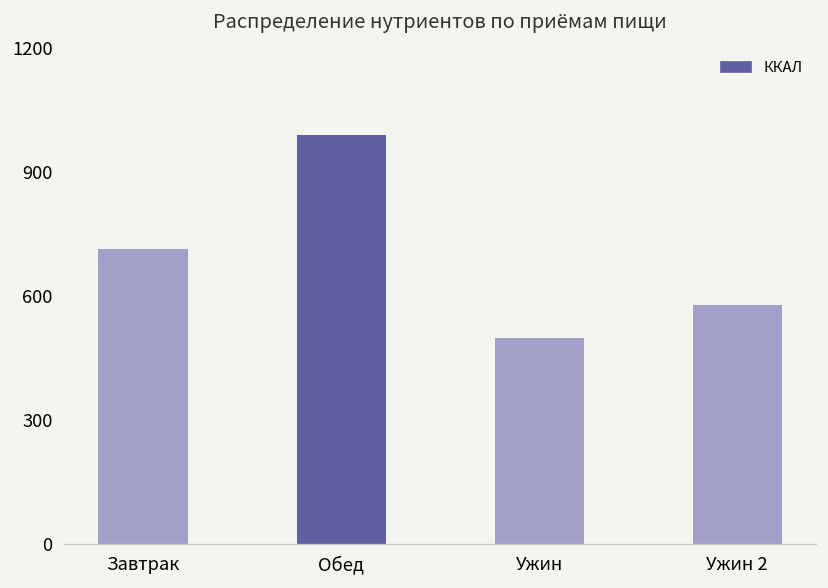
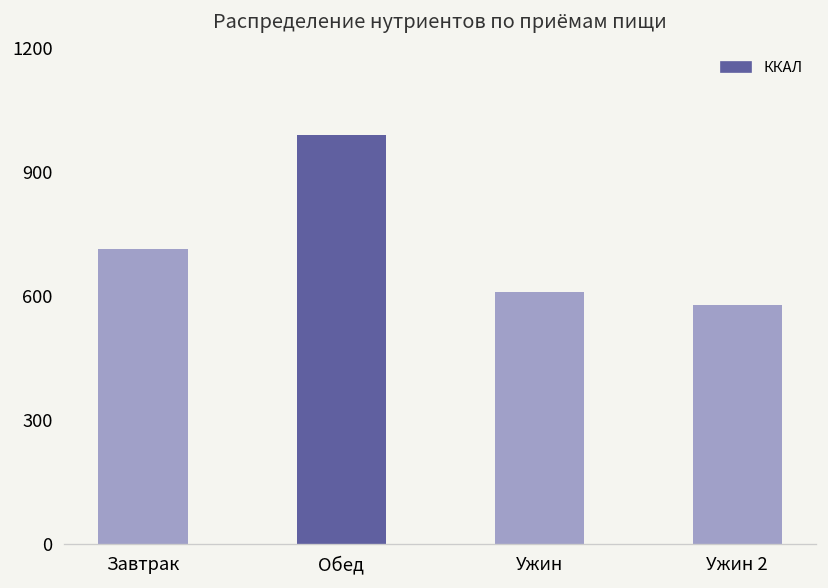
  {
    "Завтрак": 710,
    "Обед": 990,
-   "Ужин": 500,
+   "Ужин": 610,
    "Ужин 2": 580
  }
